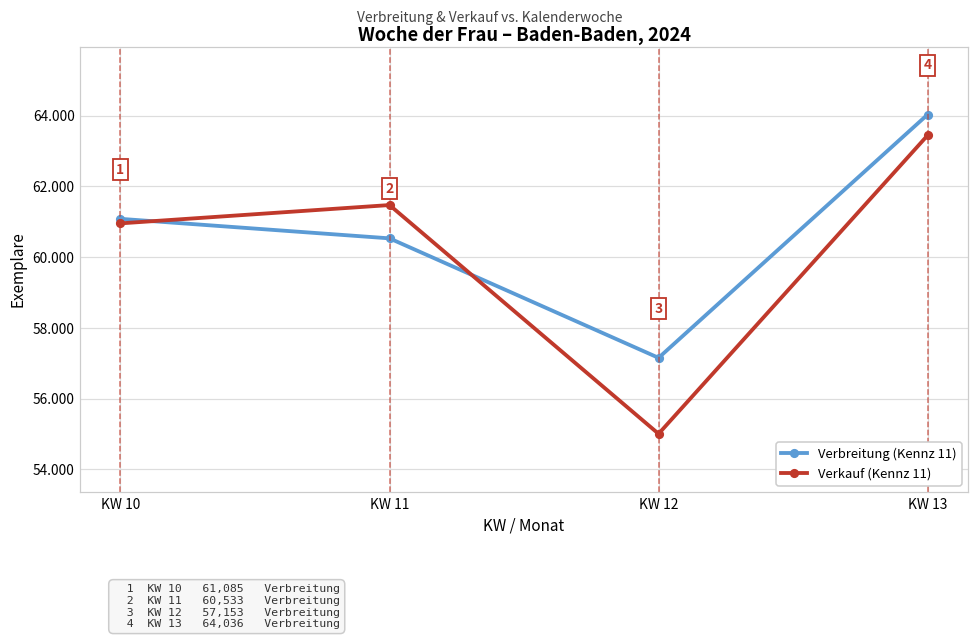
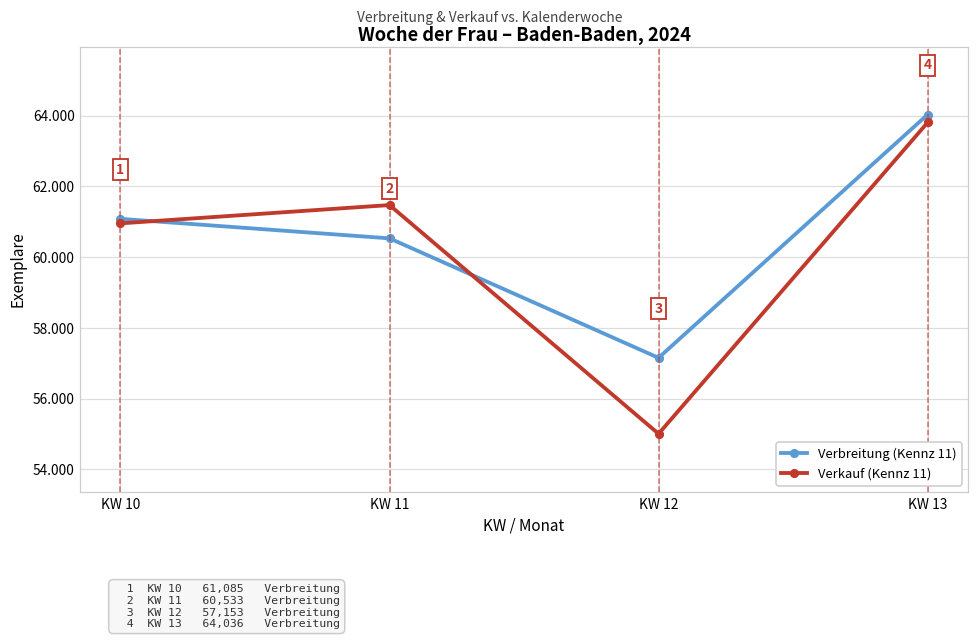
  {
    "Verbreitung (Kennz 11)": {
      "KW 10": 61.1,
      "KW 11": 60.5,
      "KW 12": 57.2,
      "KW 13": 64.0
    },
    "Verkauf (Kennz 11)": {
      "KW 10": 61.0,
      "KW 12": 55.0,
-     "KW 13": 63.4
+     "KW 13": 63.8
    }
  }
